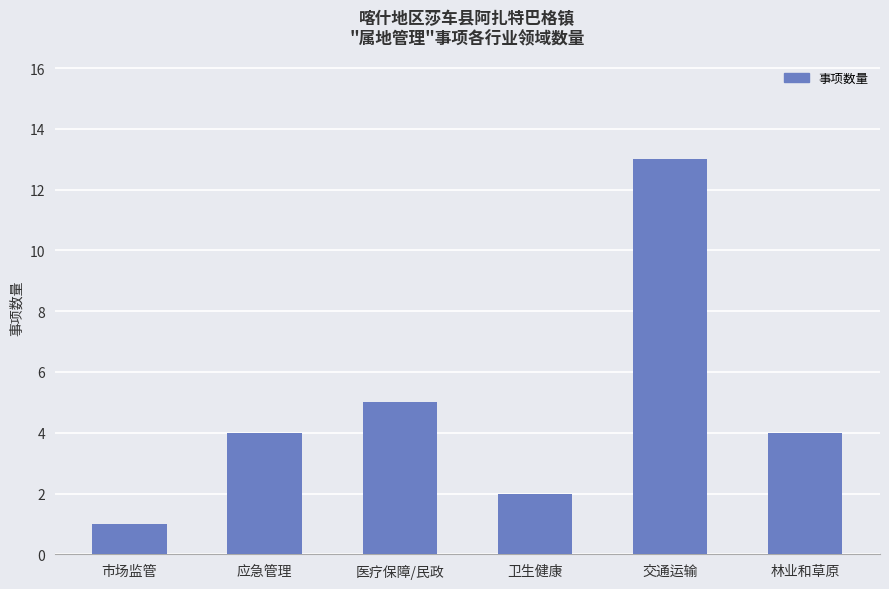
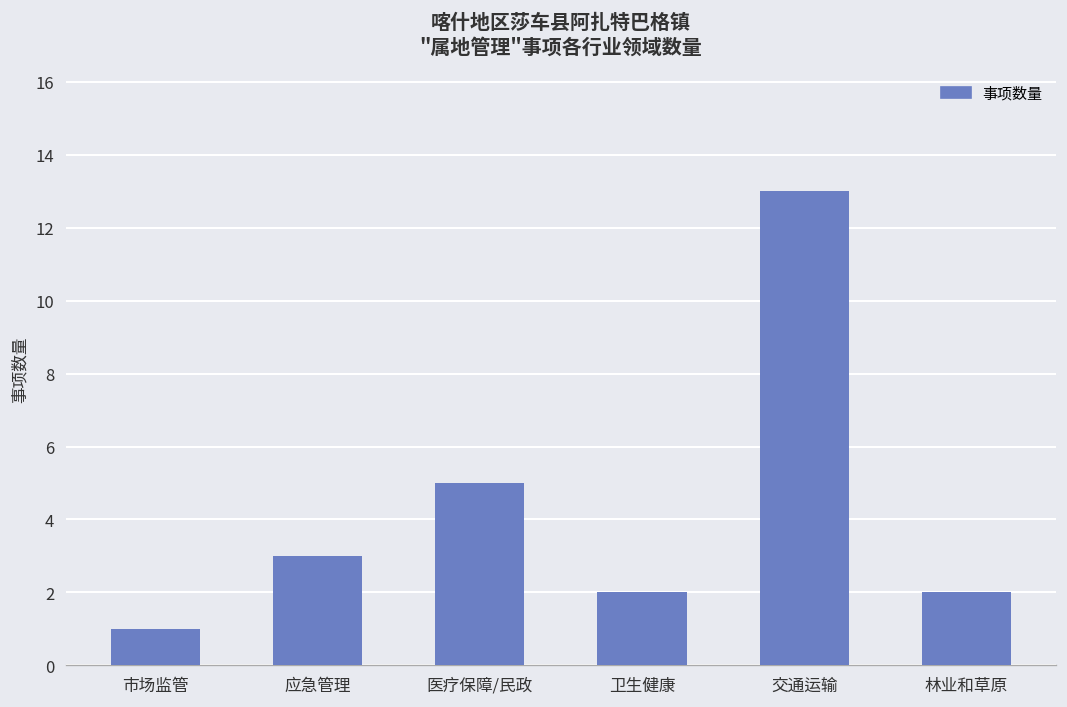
  {
    "市场监管": 1,
-   "应急管理": 4,
+   "应急管理": 3,
    "医疗保障/民政": 5,
    "卫生健康": 2,
    "交通运输": 13,
-   "林业和草原": 4
+   "林业和草原": 2
  }
